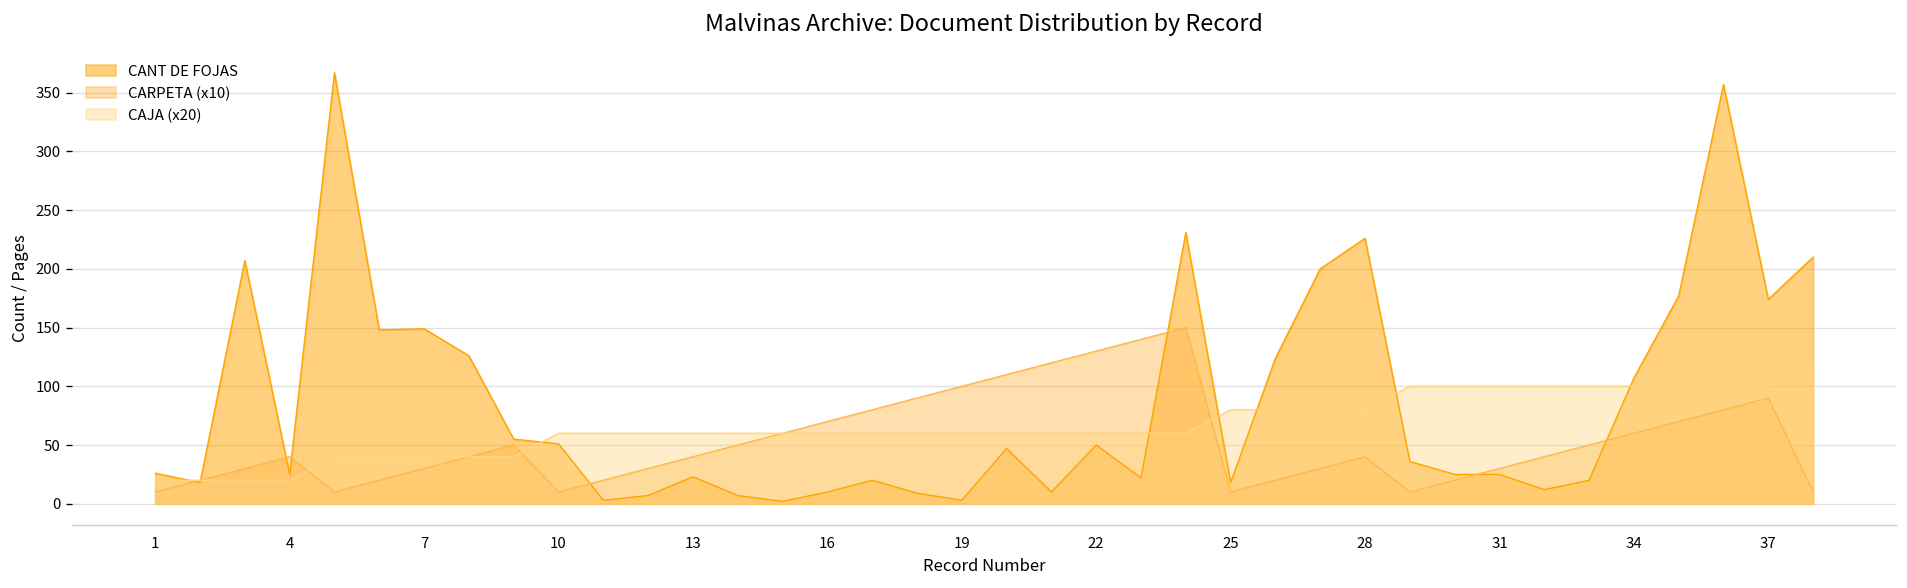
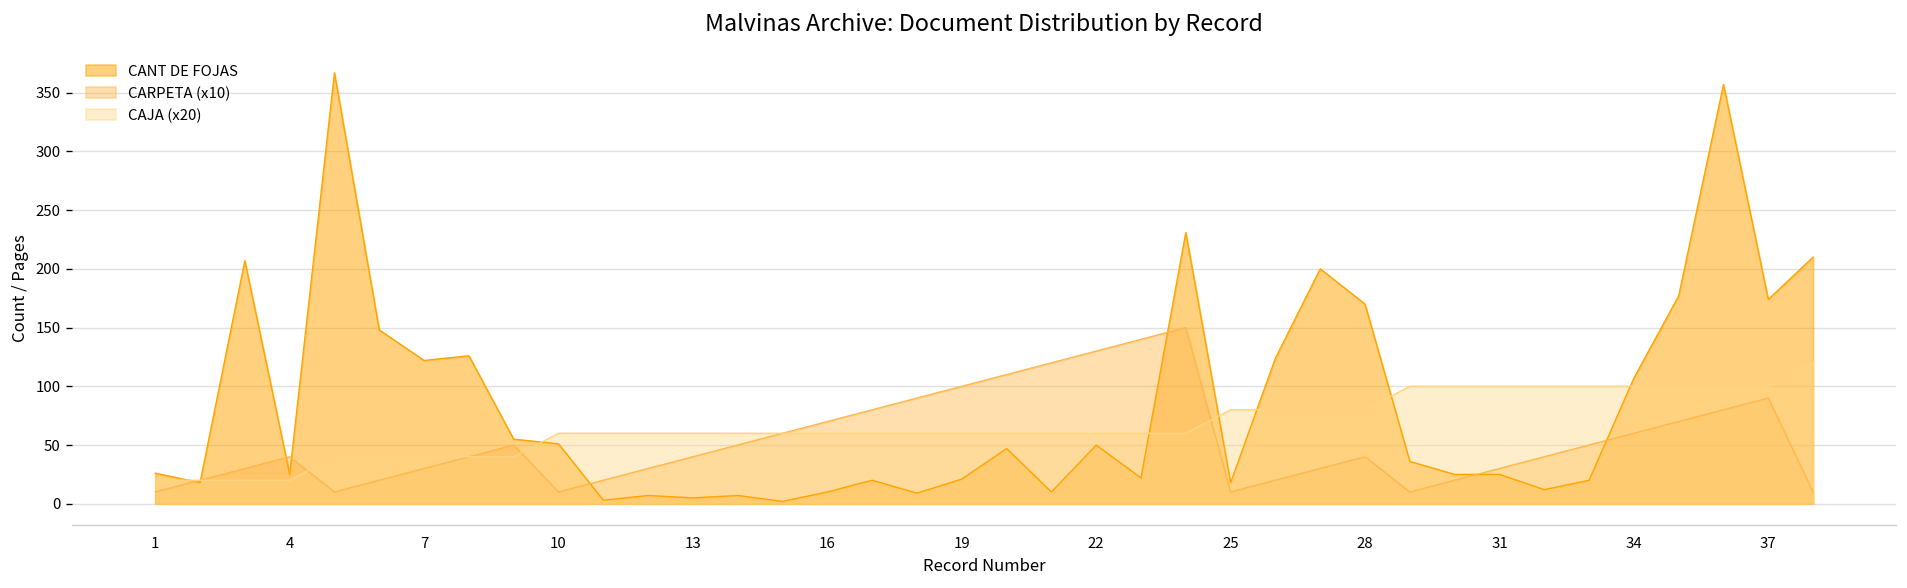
  {
    "CANT DE FOJAS": {
      "1": 30,
      "4": 30,
-     "7": 150,
+     "7": 120,
      "10": 50,
-     "13": 20,
+     "13": 10,
      "16": 10,
-     "19": 0,
+     "19": 20,
      "22": 50,
      "25": 20,
-     "28": 230,
+     "28": 170,
      "31": 30,
      "34": 110,
      "37": 170
    }
  }
